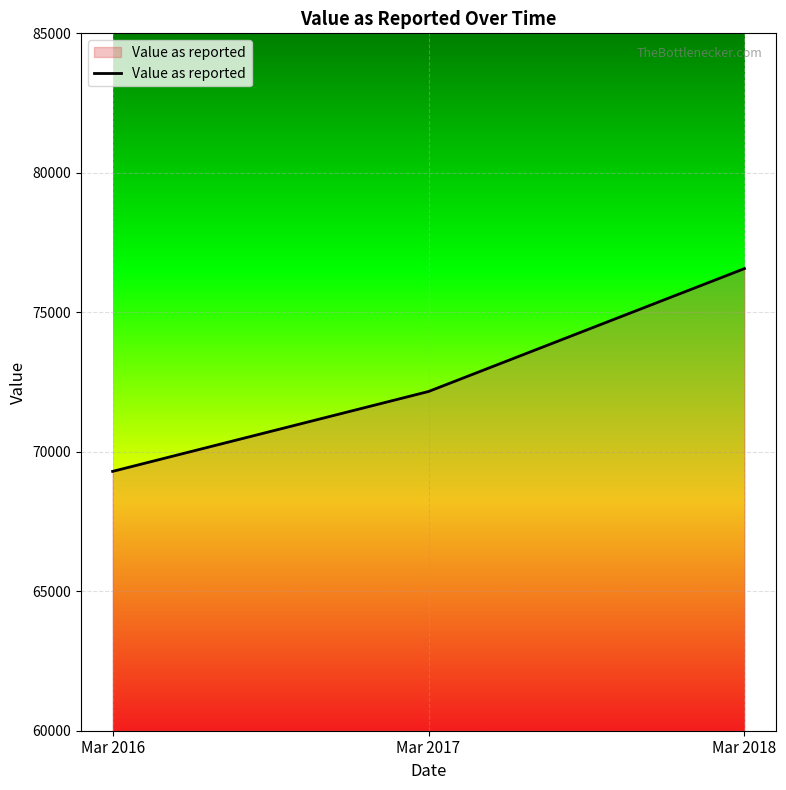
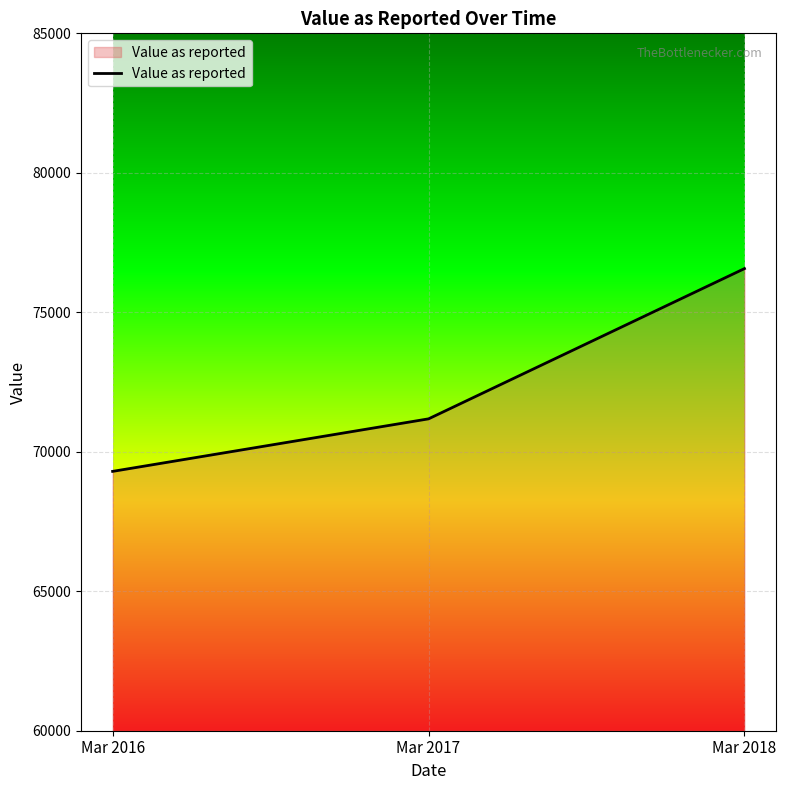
  {
    "Mar 2016": 69300,
-   "Mar 2017": 72200,
+   "Mar 2017": 71200,
    "Mar 2018": 76600
  }
